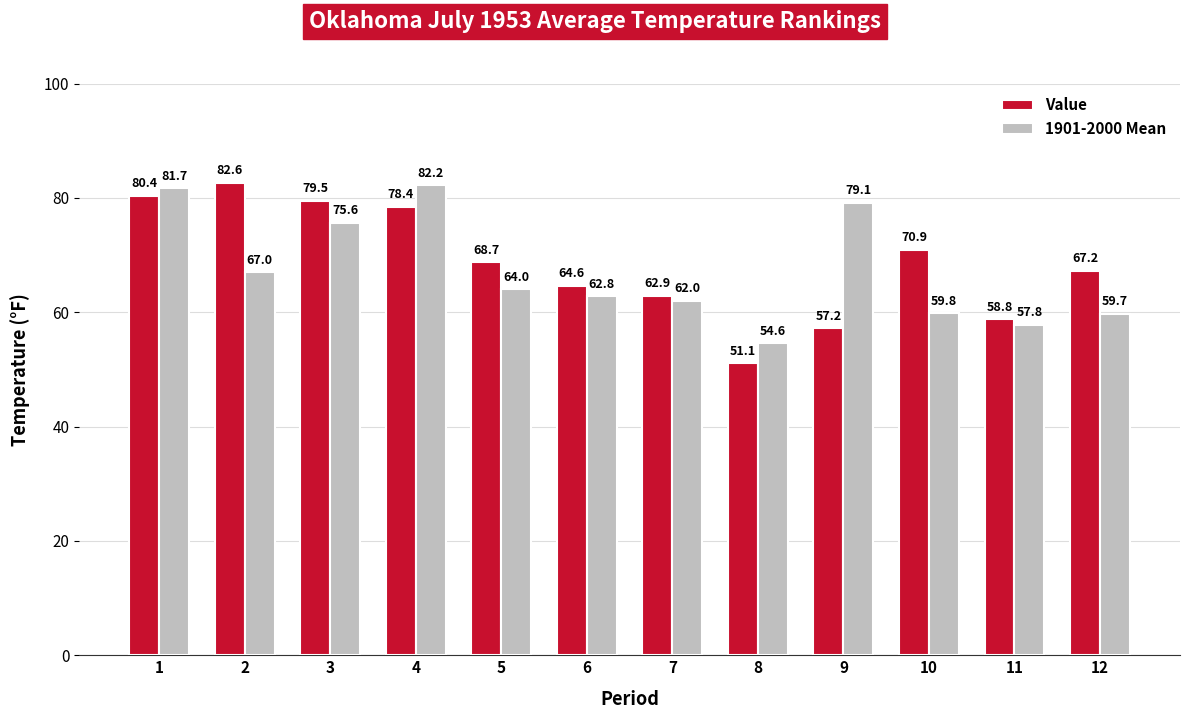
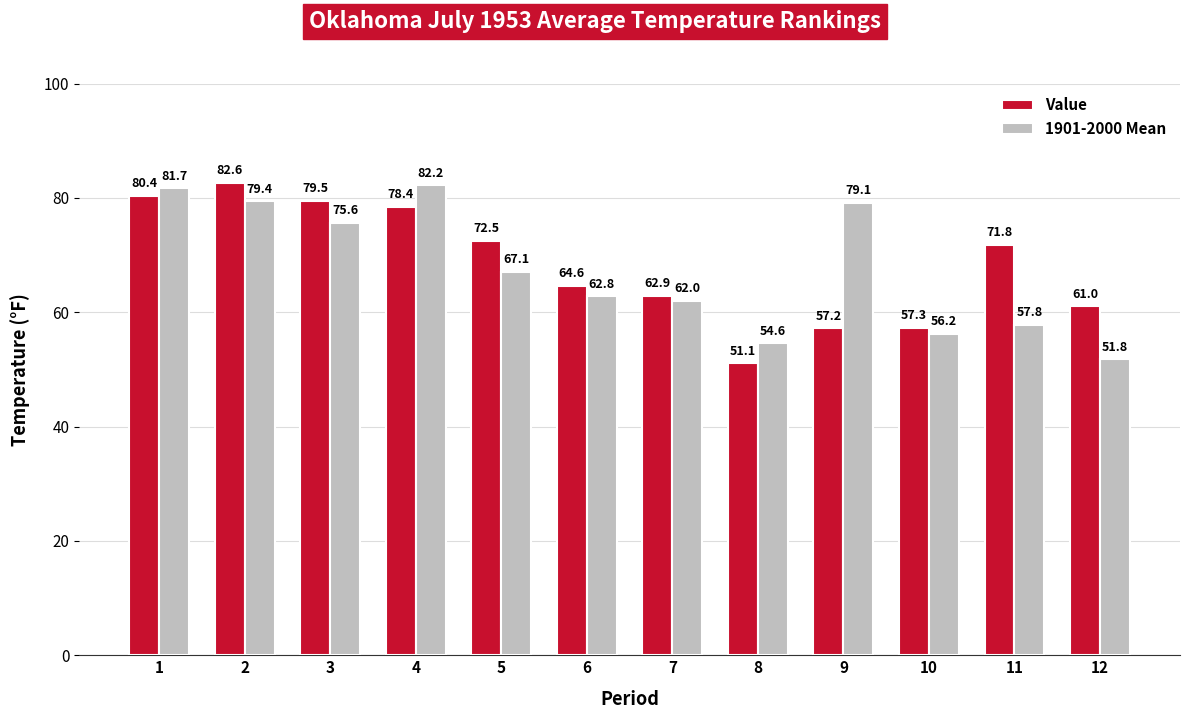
  {
    "Value": {
      "1": 80.4,
      "2": 82.6,
      "3": 79.5,
      "4": 78.4,
-     "5": 68.7,
+     "5": 72.5,
      "6": 64.6,
      "7": 62.9,
      "8": 51.1,
      "9": 57.2,
-     "10": 70.9,
-     "11": 58.8,
-     "12": 67.2
+     "10": 57.3,
+     "11": 71.8,
+     "12": 61.0
    },
    "1901-2000 Mean": {
      "1": 81.7,
-     "2": 67.0,
+     "2": 79.4,
      "3": 75.6,
      "4": 82.2,
-     "5": 64.0,
+     "5": 67.1,
      "6": 62.8,
      "7": 62.0,
      "8": 54.6,
      "9": 79.1,
-     "10": 59.8,
+     "10": 56.2,
      "11": 57.8,
-     "12": 59.7
+     "12": 51.8
    }
  }
